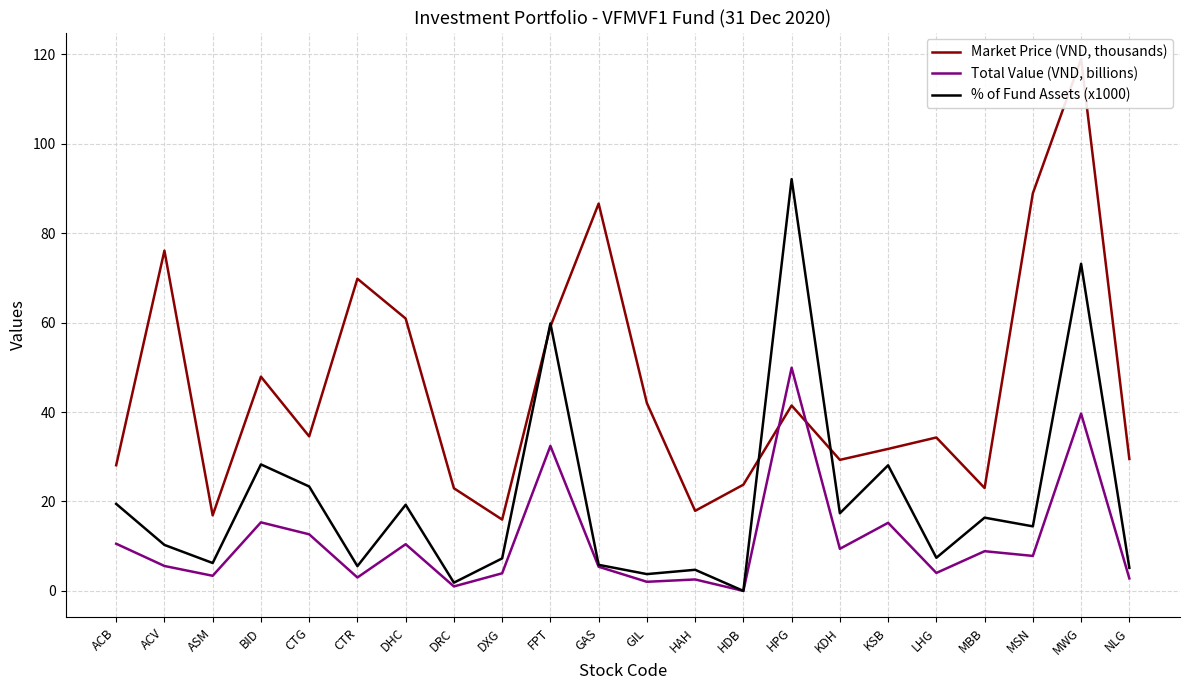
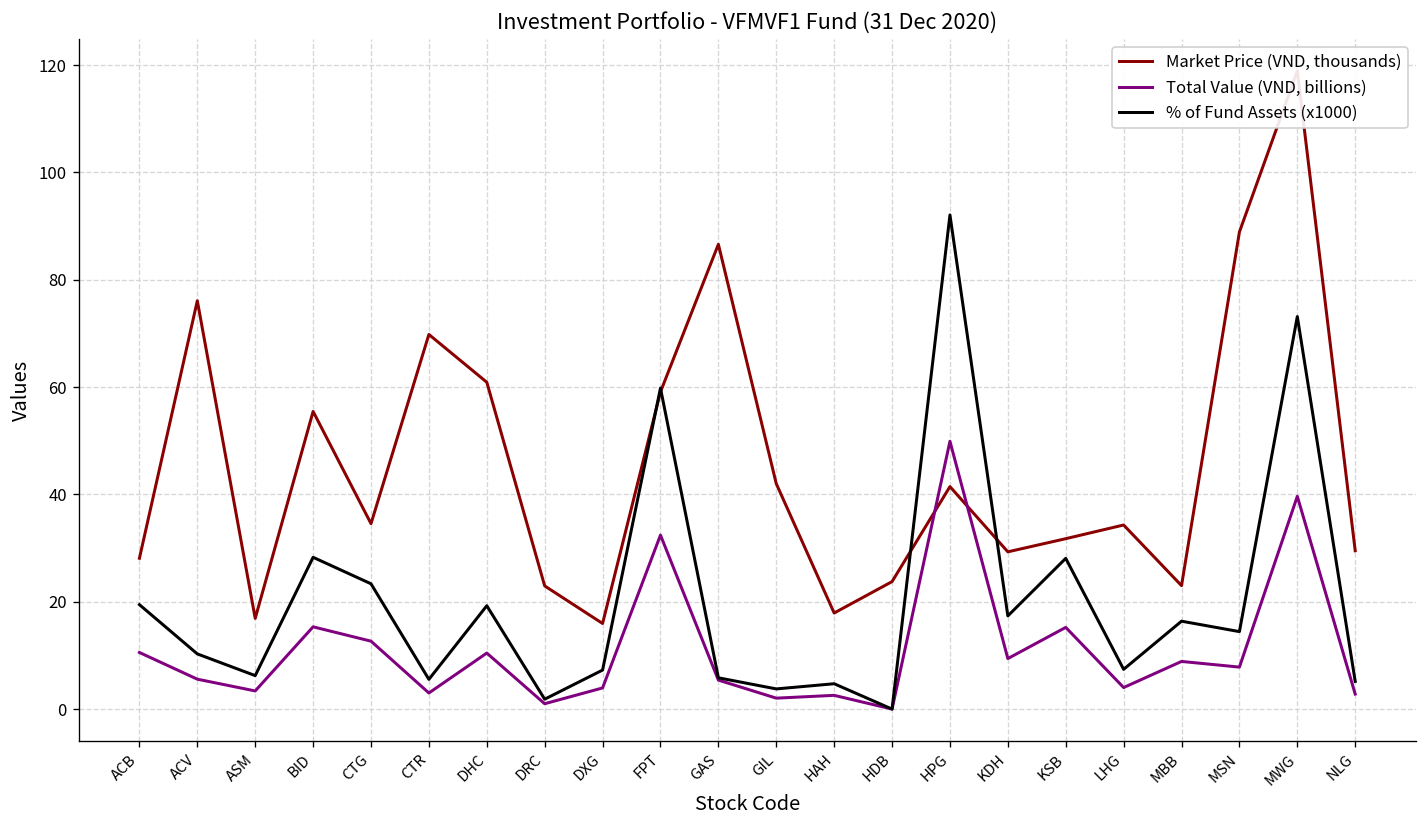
  {
    "Market Price (VND, thousands)": {
      "ACB": 28,
      "ACV": 76,
      "ASM": 17,
-     "BID": 48,
+     "BID": 55,
      "CTG": 35,
      "CTR": 70,
      "DHC": 61,
      "DRC": 23,
      "DXG": 16,
      "FPT": 59,
      "GAS": 87,
      "GIL": 42,
      "HAH": 18,
      "HDB": 24,
      "HPG": 41,
      "KDH": 29,
      "KSB": 32,
      "LHG": 34,
      "MBB": 23,
      "MSN": 89,
      "NLG": 30
    },
    "Total Value (VND, billions)": {
      "ACB": 11,
      "ACV": 6,
      "ASM": 3,
      "BID": 15,
      "CTG": 13,
      "CTR": 3,
      "DHC": 10,
      "DRC": 1,
      "DXG": 4,
      "FPT": 32,
      "GIL": 2,
      "HAH": 3,
      "HPG": 50,
      "KDH": 9,
      "KSB": 15,
      "LHG": 4,
      "MBB": 9,
      "MSN": 8,
      "MWG": 40,
      "NLG": 3
    },
    "% of Fund Assets (x1000)": {
      "ACB": 19,
      "ACV": 10,
      "ASM": 6,
      "BID": 28,
      "CTG": 23,
      "CTR": 6,
      "DHC": 19,
      "DRC": 2,
      "DXG": 7,
      "FPT": 60,
      "GIL": 4,
      "HAH": 5,
      "HPG": 92,
      "KDH": 17,
      "KSB": 28,
      "LHG": 7,
      "MBB": 16,
      "MSN": 14,
      "MWG": 73,
      "NLG": 5
    }
  }
